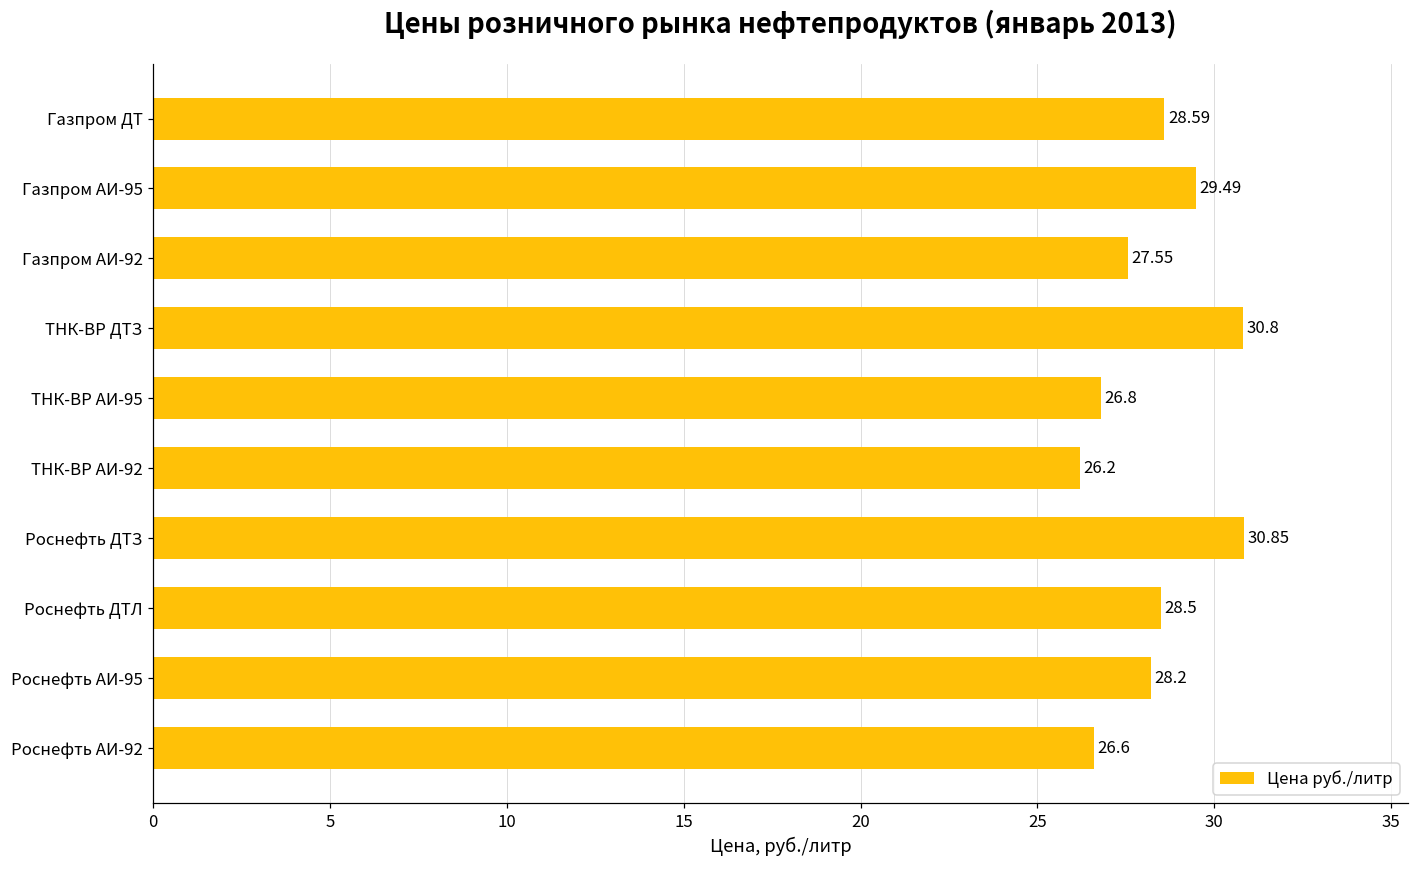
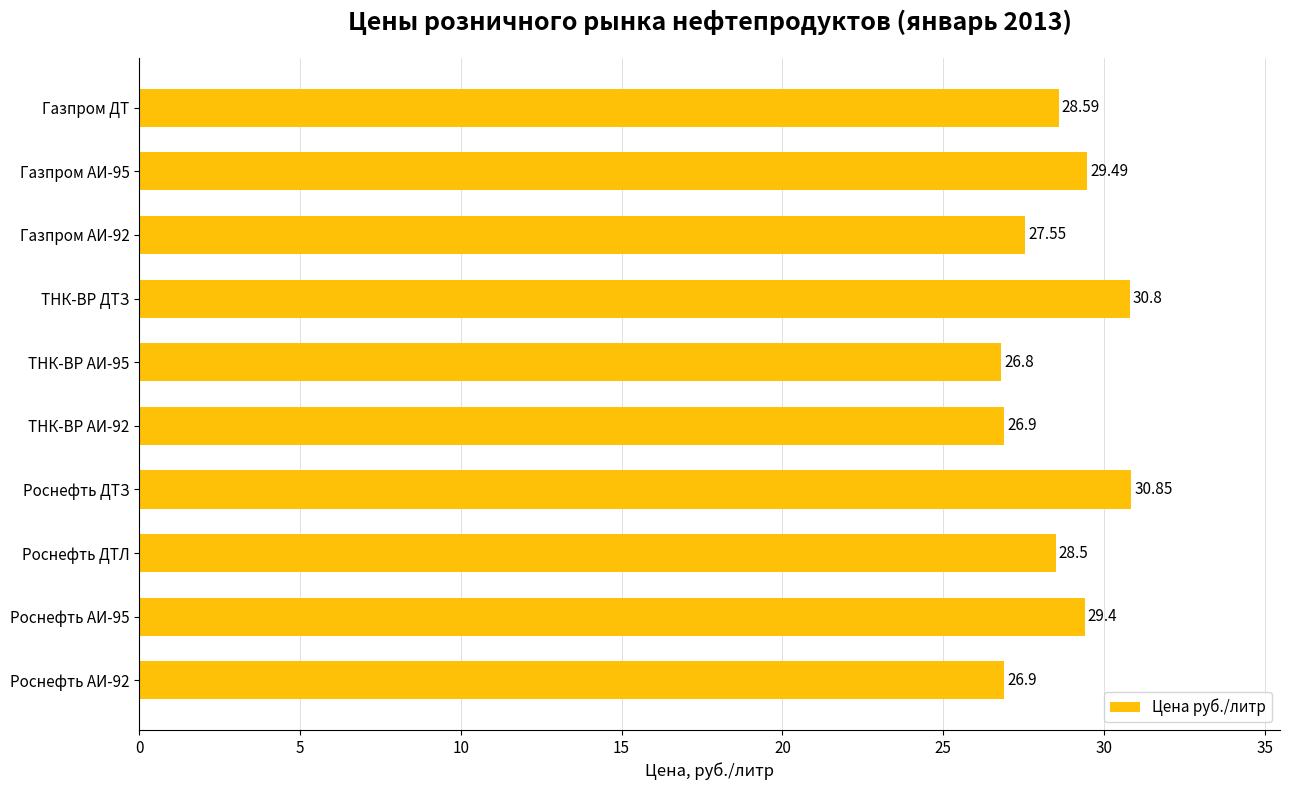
  {
    "Газпром ДТ": 28.59,
    "Газпром АИ-95": 29.49,
    "Газпром АИ-92": 27.55,
    "ТНК-ВР ДТЗ": 30.8,
    "ТНК-ВР АИ-95": 26.8,
-   "ТНК-ВР АИ-92": 26.2,
+   "ТНК-ВР АИ-92": 26.9,
    "Роснефть ДТЗ": 30.85,
    "Роснефть ДТЛ": 28.5,
-   "Роснефть АИ-95": 28.2,
-   "Роснефть АИ-92": 26.6
+   "Роснефть АИ-95": 29.4,
+   "Роснефть АИ-92": 26.9
  }
